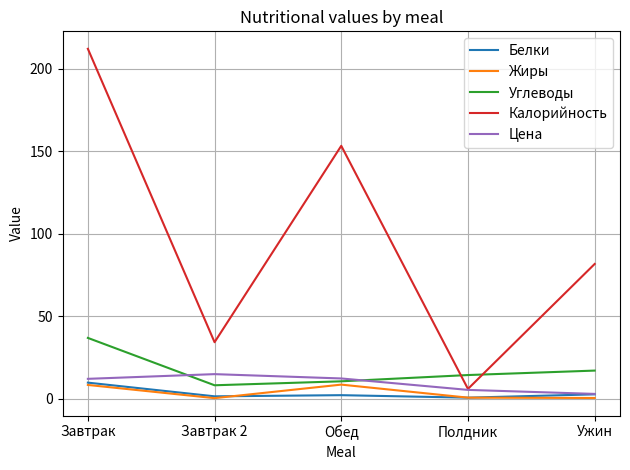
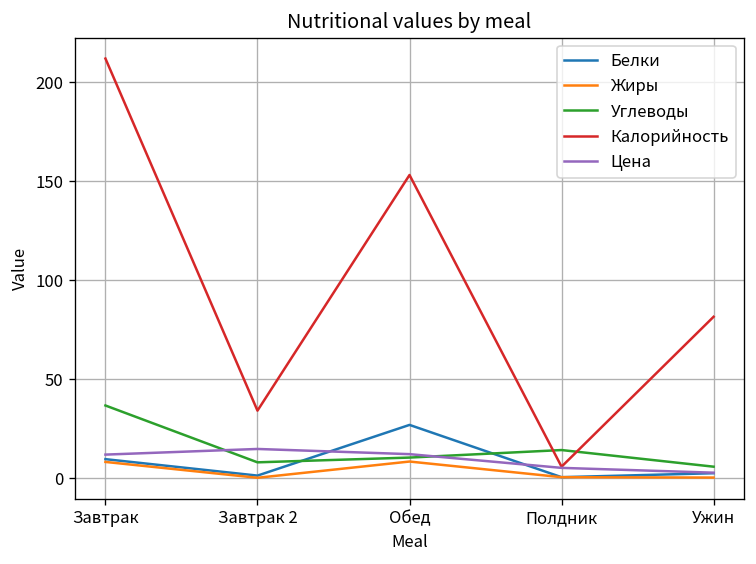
  {
    "Белки": {
-     "Обед": 2
+     "Обед": 27
    },
    "Жиры": {
      "Обед": 9,
      "Ужин": 0
    },
    "Углеводы": {
      "Завтрак": 37,
      "Завтрак 2": 8,
      "Обед": 11,
      "Полдник": 14,
-     "Ужин": 17
+     "Ужин": 6
    },
    "Калорийность": {
      "Завтрак": 212,
      "Завтрак 2": 34,
      "Обед": 153,
      "Ужин": 82
    },
    "Цена": {
      "Завтрак": 12,
      "Завтрак 2": 15,
      "Обед": 12
    }
  }
